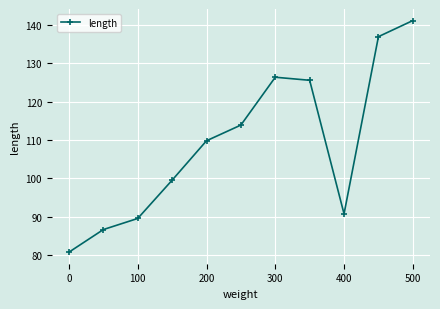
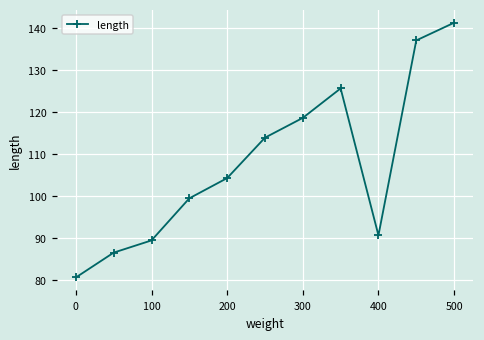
  {
    "0": 81,
    "100": 90,
-   "200": 110,
-   "300": 126,
+   "200": 104,
+   "300": 119,
    "400": 91,
    "500": 141
  }
